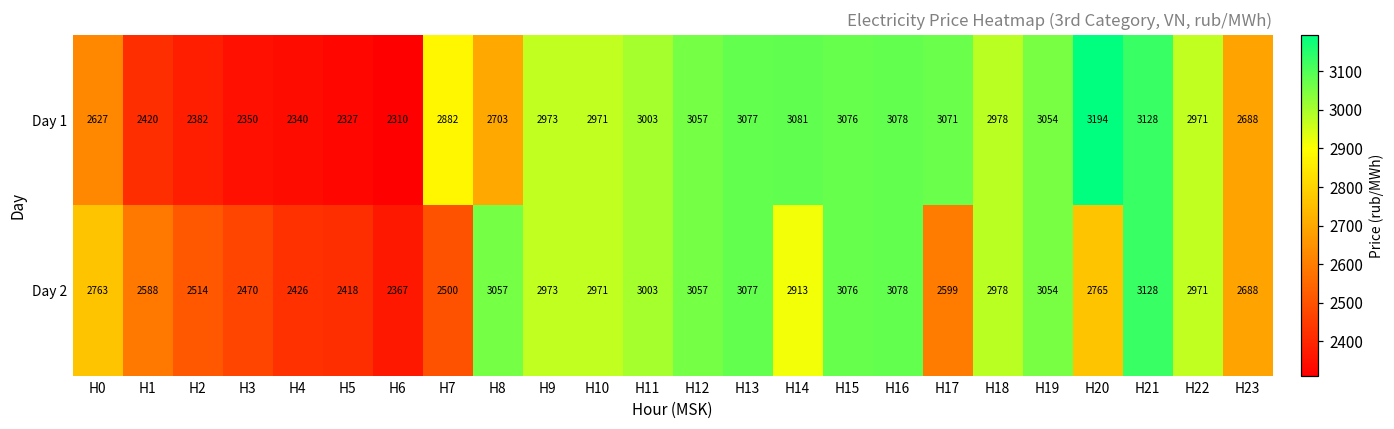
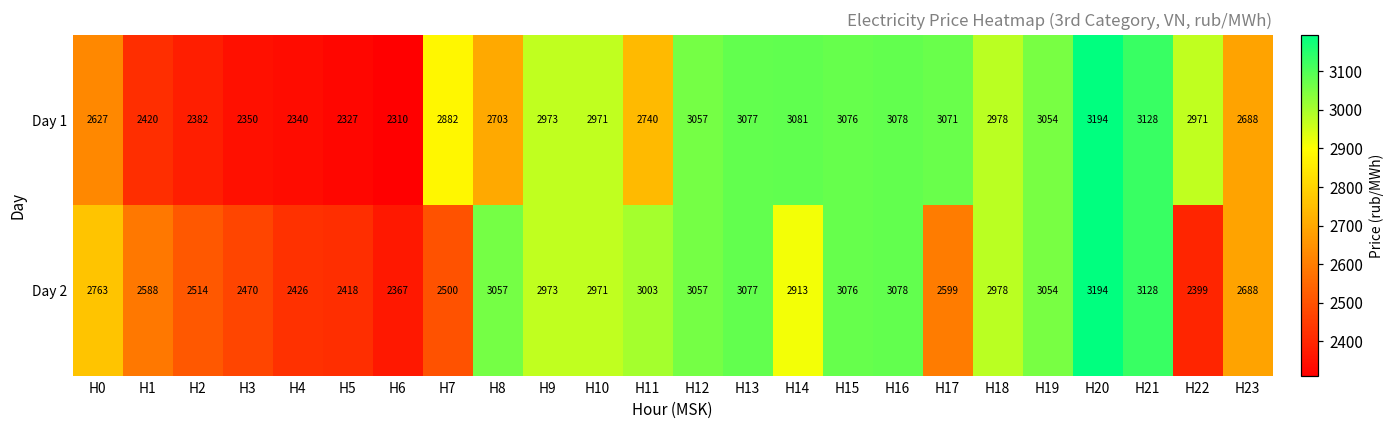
  {
    "Day 1": {
      "H0": 2627,
      "H1": 2420,
      "H2": 2382,
      "H3": 2350,
      "H4": 2340,
      "H5": 2327,
      "H6": 2310,
      "H7": 2882,
      "H8": 2703,
      "H9": 2973,
      "H10": 2971,
-     "H11": 3003,
+     "H11": 2740,
      "H12": 3057,
      "H13": 3077,
      "H14": 3081,
      "H15": 3076,
      "H16": 3078,
      "H17": 3071,
      "H18": 2978,
      "H19": 3054,
      "H20": 3194,
      "H21": 3128,
      "H22": 2971,
      "H23": 2688
    },
    "Day 2": {
      "H0": 2763,
      "H1": 2588,
      "H2": 2514,
      "H3": 2470,
      "H4": 2426,
      "H5": 2418,
      "H6": 2367,
      "H7": 2500,
      "H8": 3057,
      "H9": 2973,
      "H10": 2971,
      "H11": 3003,
      "H12": 3057,
      "H13": 3077,
      "H14": 2913,
      "H15": 3076,
      "H16": 3078,
      "H17": 2599,
      "H18": 2978,
      "H19": 3054,
-     "H20": 2765,
+     "H20": 3194,
      "H21": 3128,
-     "H22": 2971,
+     "H22": 2399,
      "H23": 2688
    }
  }
